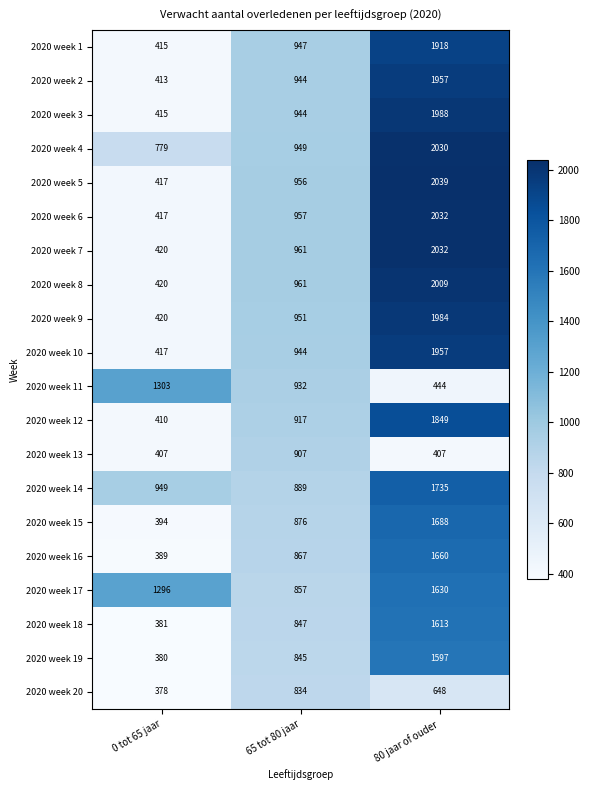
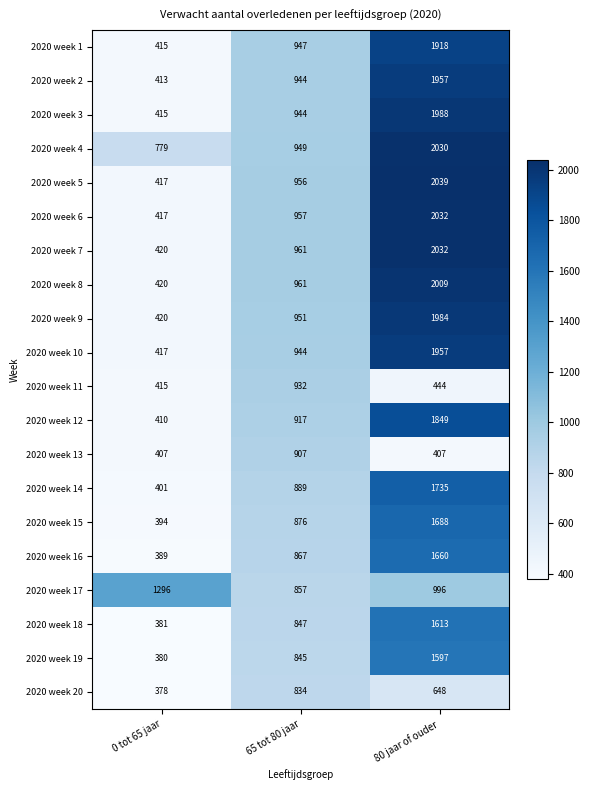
  {
    "2020 week 1": {
      "0 tot 65 jaar": 415,
      "65 tot 80 jaar": 947,
      "80 jaar of ouder": 1918
    },
    "2020 week 2": {
      "0 tot 65 jaar": 413,
      "65 tot 80 jaar": 944,
      "80 jaar of ouder": 1957
    },
    "2020 week 3": {
      "0 tot 65 jaar": 415,
      "65 tot 80 jaar": 944,
      "80 jaar of ouder": 1988
    },
    "2020 week 4": {
      "0 tot 65 jaar": 779,
      "65 tot 80 jaar": 949,
      "80 jaar of ouder": 2030
    },
    "2020 week 5": {
      "0 tot 65 jaar": 417,
      "65 tot 80 jaar": 956,
      "80 jaar of ouder": 2039
    },
    "2020 week 6": {
      "0 tot 65 jaar": 417,
      "65 tot 80 jaar": 957,
      "80 jaar of ouder": 2032
    },
    "2020 week 7": {
      "0 tot 65 jaar": 420,
      "65 tot 80 jaar": 961,
      "80 jaar of ouder": 2032
    },
    "2020 week 8": {
      "0 tot 65 jaar": 420,
      "65 tot 80 jaar": 961,
      "80 jaar of ouder": 2009
    },
    "2020 week 9": {
      "0 tot 65 jaar": 420,
      "65 tot 80 jaar": 951,
      "80 jaar of ouder": 1984
    },
    "2020 week 10": {
      "0 tot 65 jaar": 417,
      "65 tot 80 jaar": 944,
      "80 jaar of ouder": 1957
    },
    "2020 week 11": {
-     "0 tot 65 jaar": 1303,
+     "0 tot 65 jaar": 415,
      "65 tot 80 jaar": 932,
      "80 jaar of ouder": 444
    },
    "2020 week 12": {
      "0 tot 65 jaar": 410,
      "65 tot 80 jaar": 917,
      "80 jaar of ouder": 1849
    },
    "2020 week 13": {
      "0 tot 65 jaar": 407,
      "65 tot 80 jaar": 907,
      "80 jaar of ouder": 407
    },
    "2020 week 14": {
-     "0 tot 65 jaar": 949,
+     "0 tot 65 jaar": 401,
      "65 tot 80 jaar": 889,
      "80 jaar of ouder": 1735
    },
    "2020 week 15": {
      "0 tot 65 jaar": 394,
      "65 tot 80 jaar": 876,
      "80 jaar of ouder": 1688
    },
    "2020 week 16": {
      "0 tot 65 jaar": 389,
      "65 tot 80 jaar": 867,
      "80 jaar of ouder": 1660
    },
    "2020 week 17": {
      "0 tot 65 jaar": 1296,
      "65 tot 80 jaar": 857,
-     "80 jaar of ouder": 1630
+     "80 jaar of ouder": 996
    },
    "2020 week 18": {
      "0 tot 65 jaar": 381,
      "65 tot 80 jaar": 847,
      "80 jaar of ouder": 1613
    },
    "2020 week 19": {
      "0 tot 65 jaar": 380,
      "65 tot 80 jaar": 845,
      "80 jaar of ouder": 1597
    },
    "2020 week 20": {
      "0 tot 65 jaar": 378,
      "65 tot 80 jaar": 834,
      "80 jaar of ouder": 648
    }
  }
